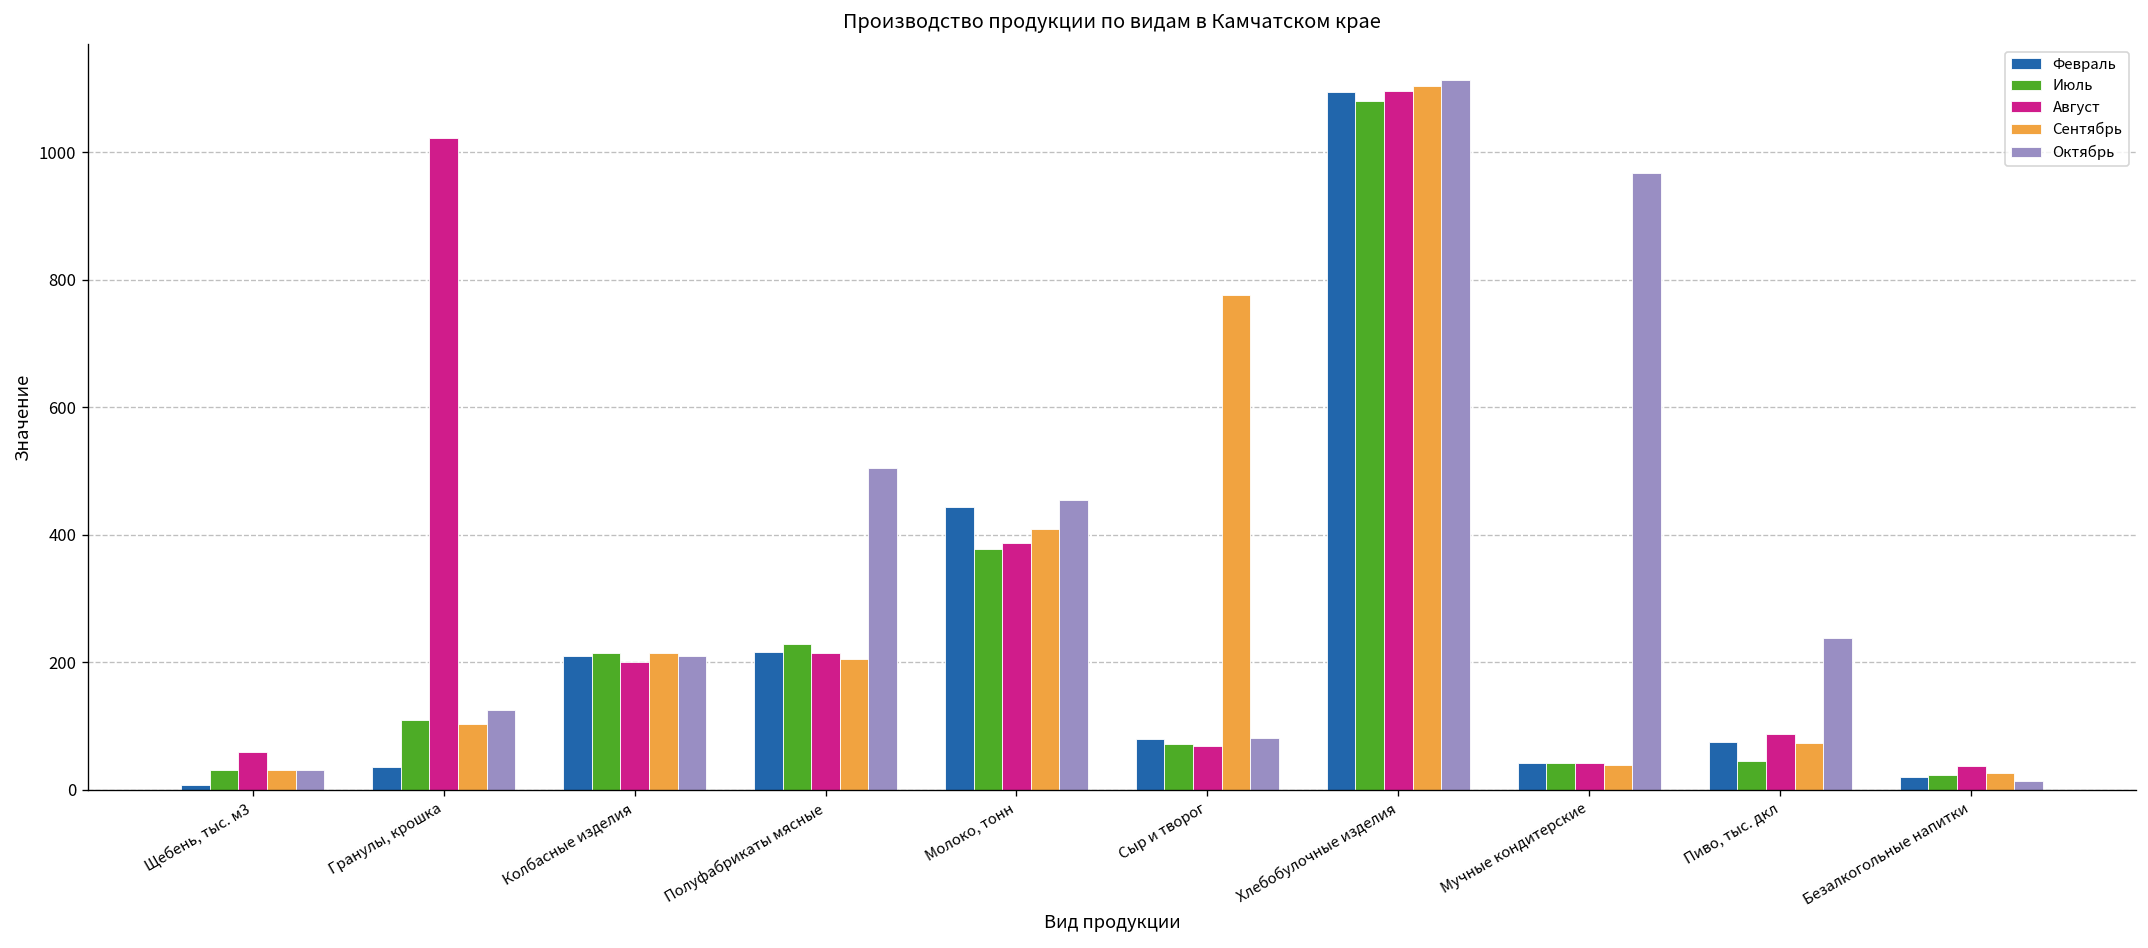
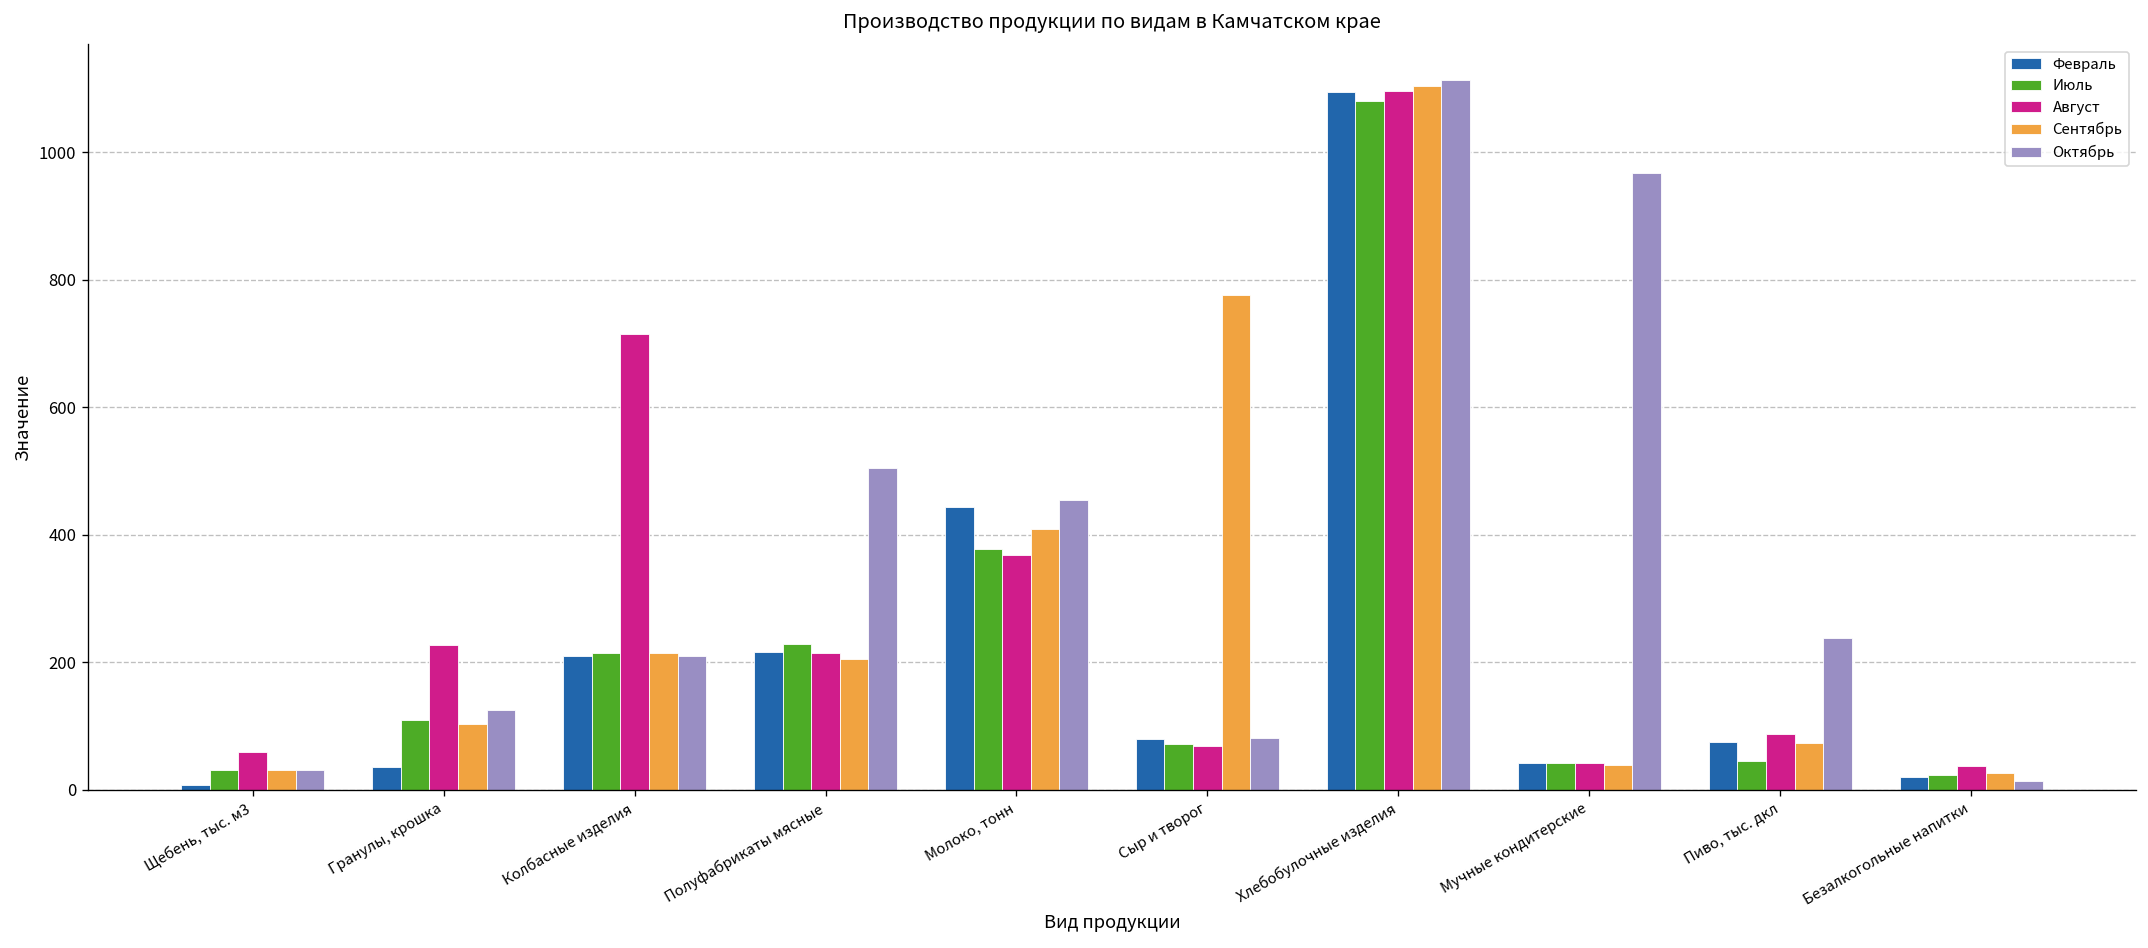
  {
    "Февраль": {
      "Щебень, тыс. м3": 10,
      "Гранулы, крошка": 40,
      "Колбасные изделия": 210,
      "Полуфабрикаты мясные": 220,
      "Молоко, тонн": 440,
      "Сыр и творог": 80,
      "Хлебобулочные изделия": 1100,
      "Мучные кондитерские": 40,
      "Пиво, тыс. дкл": 70,
      "Безалкогольные напитки": 20
    },
    "Июль": {
      "Щебень, тыс. м3": 30,
      "Гранулы, крошка": 110,
      "Колбасные изделия": 210,
      "Полуфабрикаты мясные": 230,
      "Молоко, тонн": 380,
      "Сыр и творог": 70,
      "Хлебобулочные изделия": 1080,
      "Мучные кондитерские": 40,
      "Пиво, тыс. дкл": 40,
      "Безалкогольные напитки": 20
    },
    "Август": {
      "Щебень, тыс. м3": 60,
-     "Гранулы, крошка": 1020,
-     "Колбасные изделия": 200,
+     "Гранулы, крошка": 230,
+     "Колбасные изделия": 720,
      "Полуфабрикаты мясные": 210,
-     "Молоко, тонн": 390,
+     "Молоко, тонн": 370,
      "Сыр и творог": 70,
      "Хлебобулочные изделия": 1100,
      "Мучные кондитерские": 40,
      "Пиво, тыс. дкл": 90,
      "Безалкогольные напитки": 40
    },
    "Сентябрь": {
      "Щебень, тыс. м3": 30,
      "Гранулы, крошка": 100,
      "Колбасные изделия": 210,
      "Полуфабрикаты мясные": 210,
      "Молоко, тонн": 410,
      "Сыр и творог": 780,
      "Хлебобулочные изделия": 1100,
      "Мучные кондитерские": 40,
      "Пиво, тыс. дкл": 70,
      "Безалкогольные напитки": 30
    },
    "Октябрь": {
      "Щебень, тыс. м3": 30,
      "Гранулы, крошка": 130,
      "Колбасные изделия": 210,
      "Полуфабрикаты мясные": 510,
      "Молоко, тонн": 450,
      "Сыр и творог": 80,
      "Хлебобулочные изделия": 1110,
      "Мучные кондитерские": 970,
      "Пиво, тыс. дкл": 240,
      "Безалкогольные напитки": 10
    }
  }
